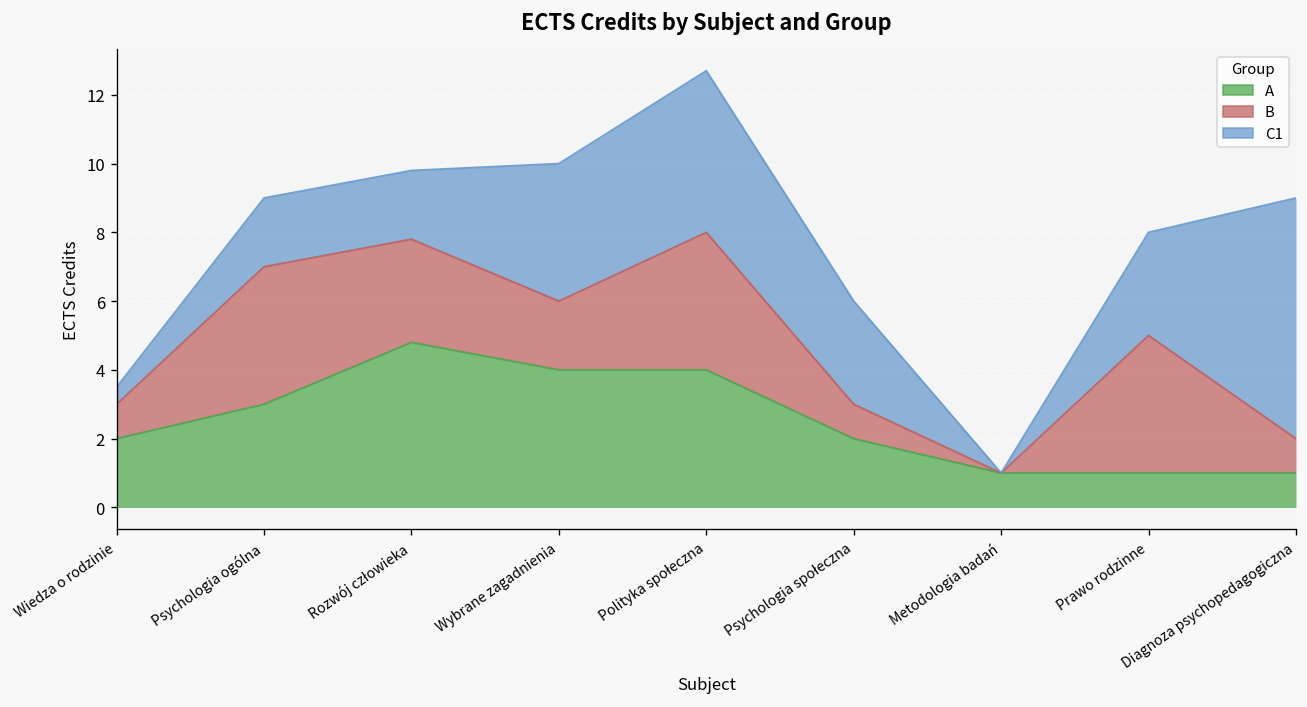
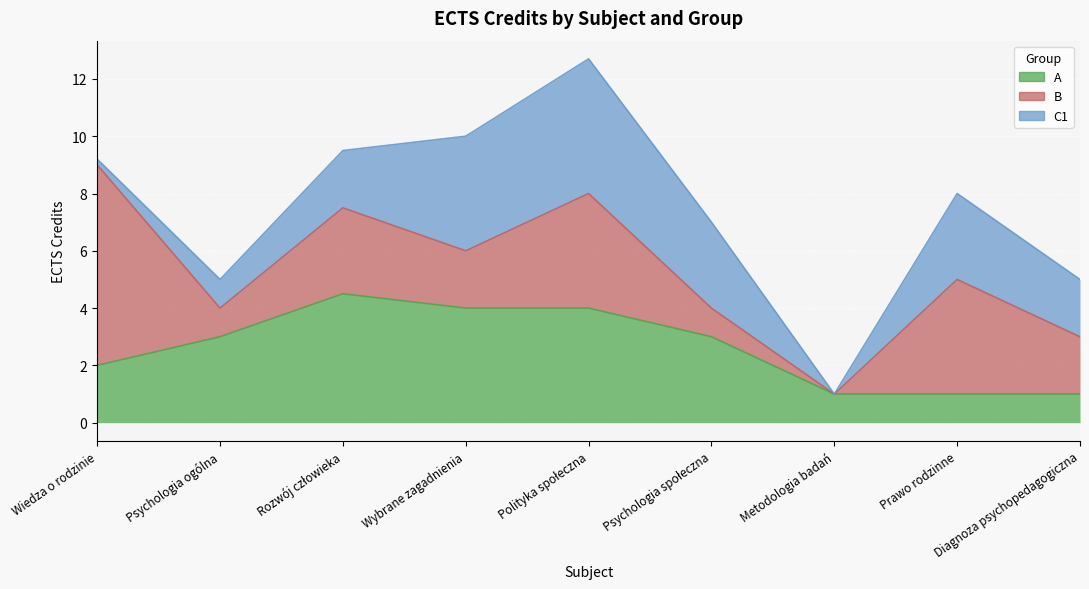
  {
    "A": {
      "Wiedza o rodzinie": 2.0,
      "Psychologia ogólna": 3.0,
-     "Rozwój człowieka": 4.8,
+     "Rozwój człowieka": 4.5,
      "Wybrane zagadnienia": 4.0,
      "Polityka społeczna": 4.0,
-     "Psychologia społeczna": 2,
+     "Psychologia społeczna": 3,
      "Prawo rodzinne": 1.0,
      "Diagnoza psychopedagogiczna": 1.0
    },
    "B": {
-     "Wiedza o rodzinie": 1,
-     "Psychologia ogólna": 4,
+     "Wiedza o rodzinie": 7,
+     "Psychologia ogólna": 1,
      "Rozwój człowieka": 3,
      "Wybrane zagadnienia": 2,
      "Polityka społeczna": 4,
      "Psychologia społeczna": 1,
      "Prawo rodzinne": 4,
-     "Diagnoza psychopedagogiczna": 1
+     "Diagnoza psychopedagogiczna": 2
    },
    "C1": {
-     "Wiedza o rodzinie": 0.5,
-     "Psychologia ogólna": 2,
+     "Wiedza o rodzinie": 0.2,
+     "Psychologia ogólna": 1,
      "Rozwój człowieka": 2.0,
      "Wybrane zagadnienia": 4.0,
      "Polityka społeczna": 4.7,
      "Psychologia społeczna": 3.0,
      "Prawo rodzinne": 3.0,
-     "Diagnoza psychopedagogiczna": 7
+     "Diagnoza psychopedagogiczna": 2
    }
  }
